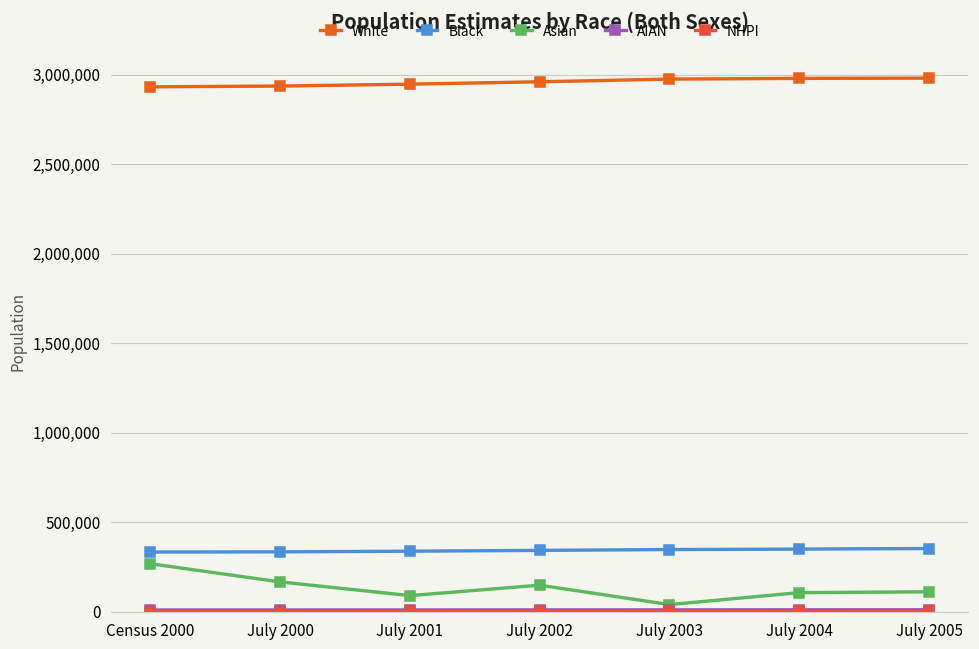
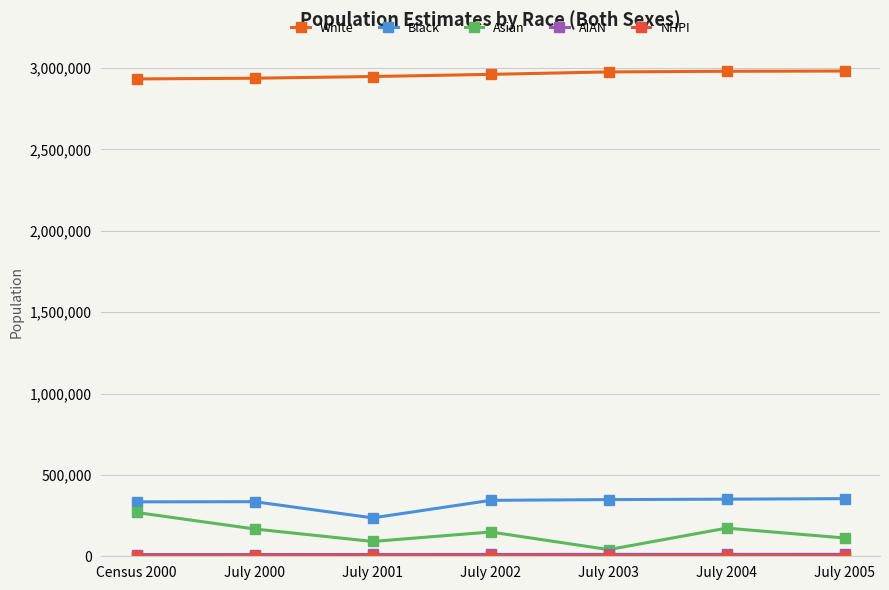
  {
    "Black": {
      "Census 2000": "330,000",
      "July 2000": "340,000",
-     "July 2001": "340,000",
+     "July 2001": "240,000",
      "July 2002": "340,000",
      "July 2003": "350,000",
      "July 2004": "350,000",
      "July 2005": "350,000"
    },
    "Asian": {
      "Census 2000": "270,000",
      "July 2000": "170,000",
      "July 2001": "90,000",
      "July 2002": "150,000",
      "July 2003": "40,000",
-     "July 2004": "110,000",
+     "July 2004": "170,000",
      "July 2005": "110,000"
    }
  }
